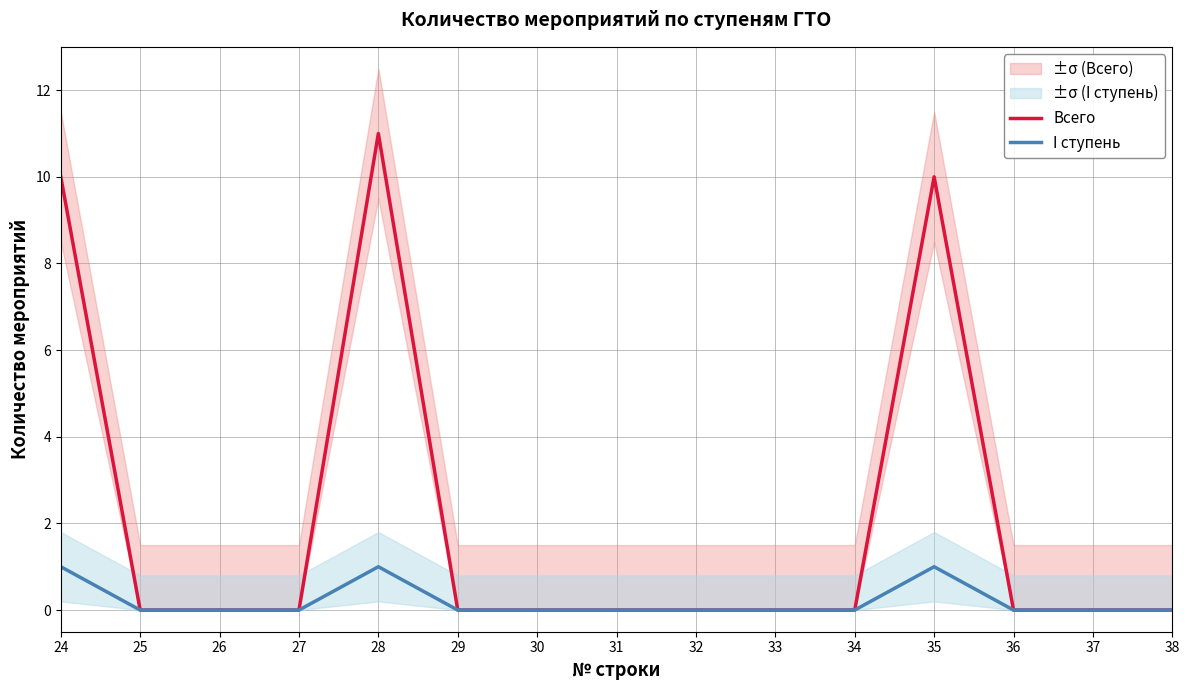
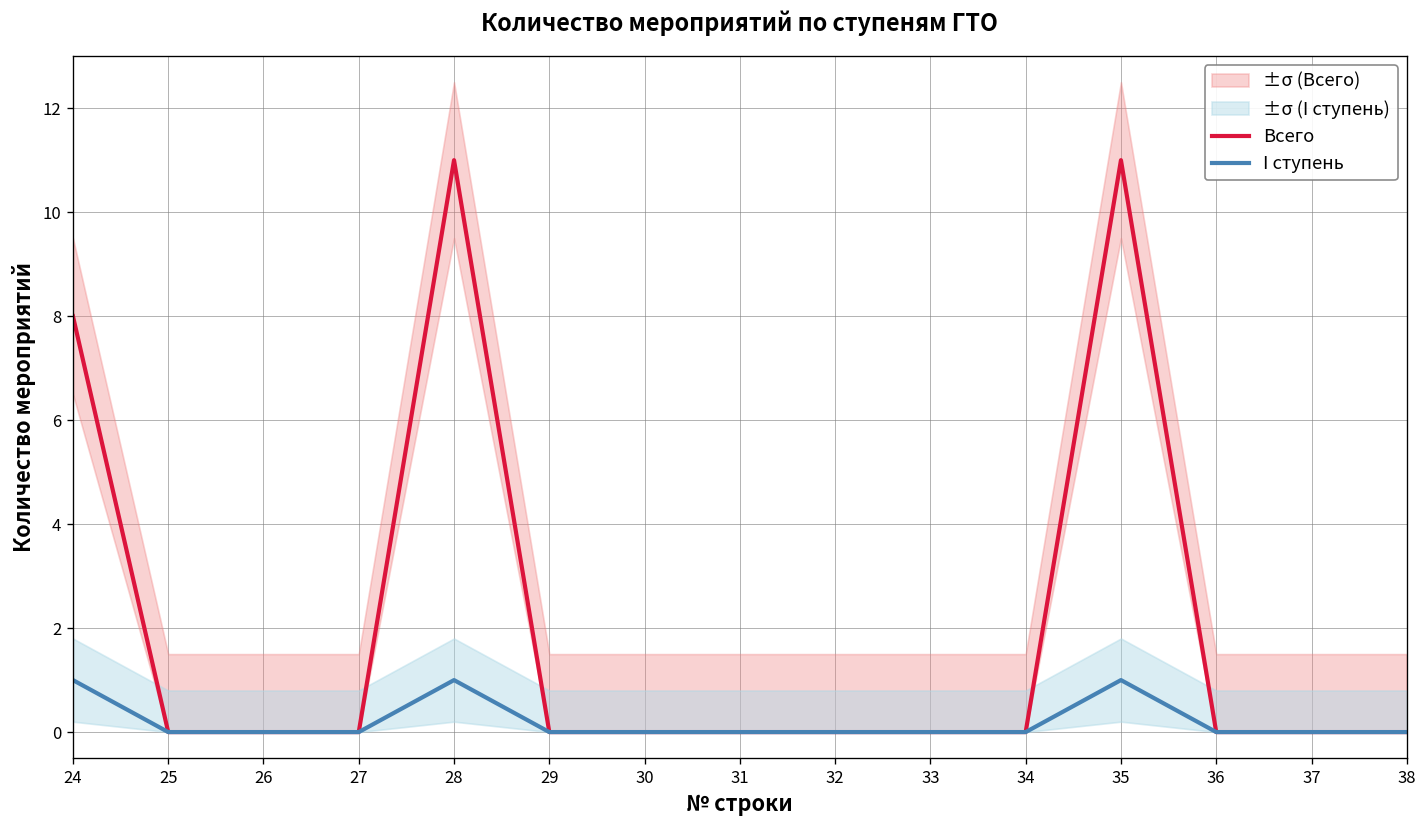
  {
    "Всего": {
-     "24": 10,
+     "24": 8,
      "28": 11,
-     "35": 10
+     "35": 11
    },
    "±σ (Всего)": {
      "25": 1.5,
      "26": 1.5,
      "27": 1.5,
      "29": 1.5,
      "30": 1.5,
      "31": 1.5,
      "32": 1.5,
      "33": 1.5,
      "34": 1.5,
      "36": 1.5,
      "37": 1.5,
      "38": 1.5
    },
    "I ступень": {
      "24": 1,
      "28": 1,
      "35": 1
    },
    "±σ (I ступень)": {
      "25": 0.8,
      "26": 0.8,
      "27": 0.8,
      "29": 0.8,
      "30": 0.8,
      "31": 0.8,
      "32": 0.8,
      "33": 0.8,
      "34": 0.8,
      "36": 0.8,
      "37": 0.8,
      "38": 0.8
    }
  }
